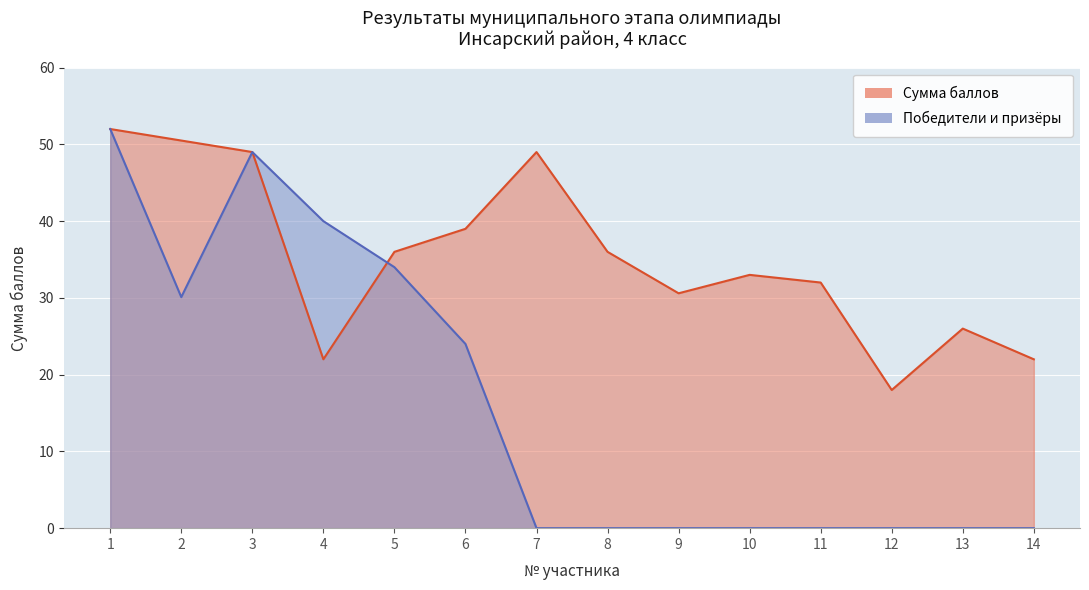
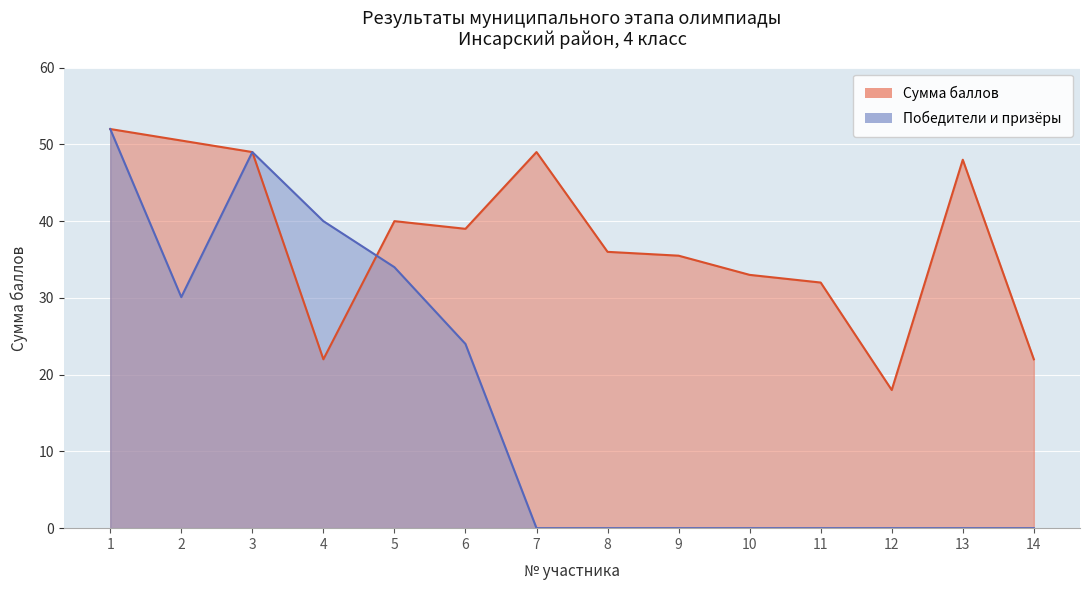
  {
    "Сумма баллов": {
      "2": 51,
      "4": 22,
-     "5": 36,
+     "5": 40,
      "6": 39,
      "7": 49,
      "8": 36,
-     "9": 31,
+     "9": 36,
      "10": 33,
      "11": 32,
      "12": 18,
-     "13": 26,
+     "13": 48,
      "14": 22
    },
    "Победители и призёры": {
      "2": 30,
      "4": 40,
      "5": 34,
      "6": 24,
      "7": 0,
      "8": 0,
      "9": 0,
      "10": 0,
      "11": 0,
      "12": 0,
      "13": 0,
      "14": 0
    }
  }
